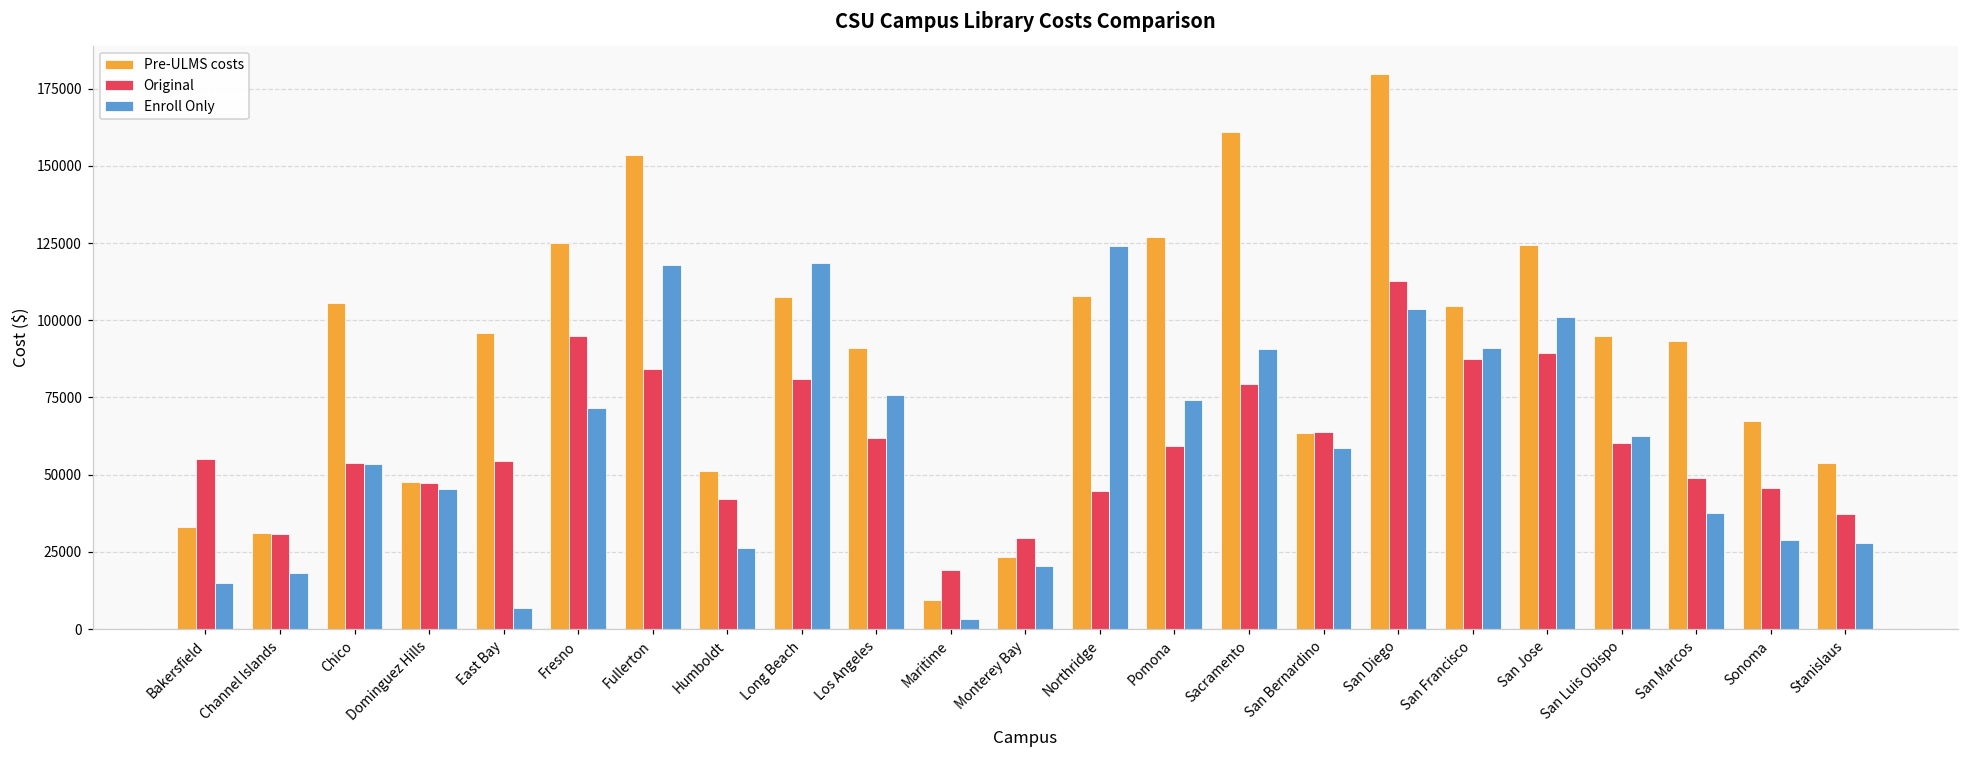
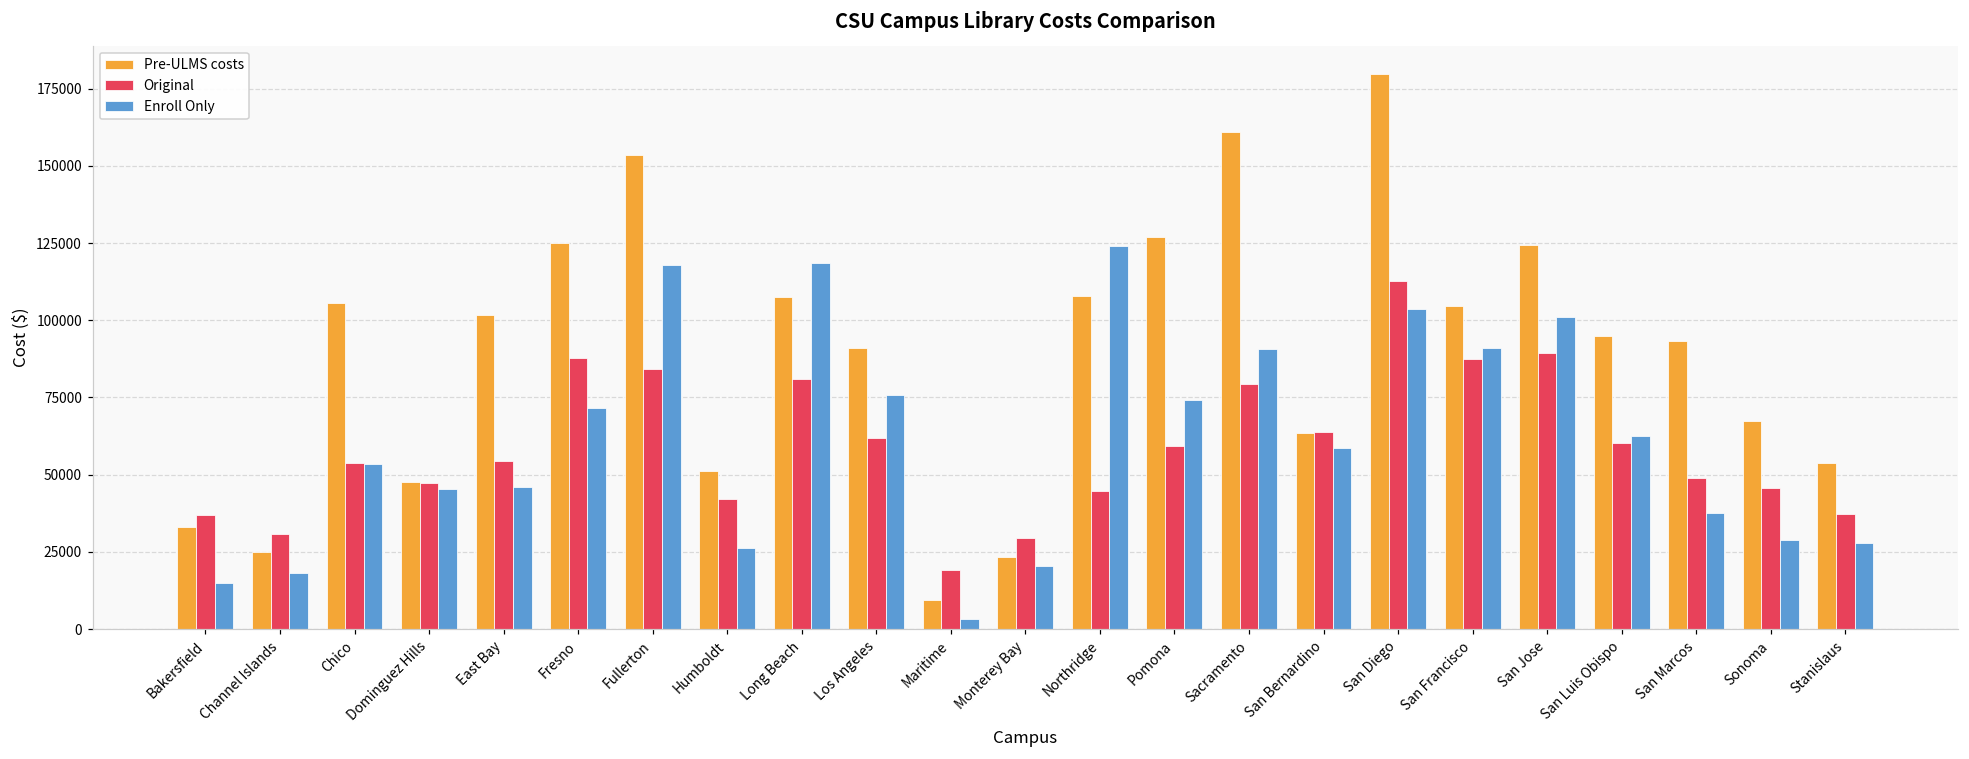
  {
    "Pre-ULMS costs": {
      "Bakersfield": 33000,
-     "Channel Islands": 31000,
+     "Channel Islands": 25000,
      "Chico": 106000,
      "Dominguez Hills": 48000,
-     "East Bay": 96000,
+     "East Bay": 102000,
      "Fresno": 125000,
      "Fullerton": 154000,
      "Humboldt": 51000,
      "Long Beach": 108000,
      "Los Angeles": 91000,
      "Maritime": 9000,
      "Monterey Bay": 23000,
      "Northridge": 108000,
      "Pomona": 127000,
      "Sacramento": 161000,
      "San Bernardino": 63000,
      "San Diego": 180000,
      "San Francisco": 105000,
      "San Jose": 124000,
      "San Luis Obispo": 95000,
      "San Marcos": 93000,
      "Sonoma": 67000,
      "Stanislaus": 54000
    },
    "Original": {
-     "Bakersfield": 55000,
+     "Bakersfield": 37000,
      "Channel Islands": 31000,
      "Chico": 54000,
      "Dominguez Hills": 47000,
      "East Bay": 55000,
-     "Fresno": 95000,
+     "Fresno": 88000,
      "Fullerton": 84000,
      "Humboldt": 42000,
      "Long Beach": 81000,
      "Los Angeles": 62000,
      "Maritime": 19000,
      "Monterey Bay": 30000,
      "Northridge": 45000,
      "Pomona": 59000,
      "Sacramento": 79000,
      "San Bernardino": 64000,
      "San Diego": 113000,
      "San Francisco": 87000,
      "San Jose": 89000,
      "San Luis Obispo": 60000,
      "San Marcos": 49000,
      "Sonoma": 46000,
      "Stanislaus": 37000
    },
    "Enroll Only": {
      "Bakersfield": 15000,
      "Channel Islands": 18000,
      "Chico": 53000,
      "Dominguez Hills": 45000,
-     "East Bay": 7000,
+     "East Bay": 46000,
      "Fresno": 72000,
      "Fullerton": 118000,
      "Humboldt": 26000,
      "Long Beach": 118000,
      "Los Angeles": 76000,
      "Maritime": 3000,
      "Monterey Bay": 21000,
      "Northridge": 124000,
      "Pomona": 74000,
      "Sacramento": 91000,
      "San Bernardino": 59000,
      "San Diego": 104000,
      "San Francisco": 91000,
      "San Jose": 101000,
      "San Luis Obispo": 62000,
      "San Marcos": 38000,
      "Sonoma": 29000,
      "Stanislaus": 28000
    }
  }
